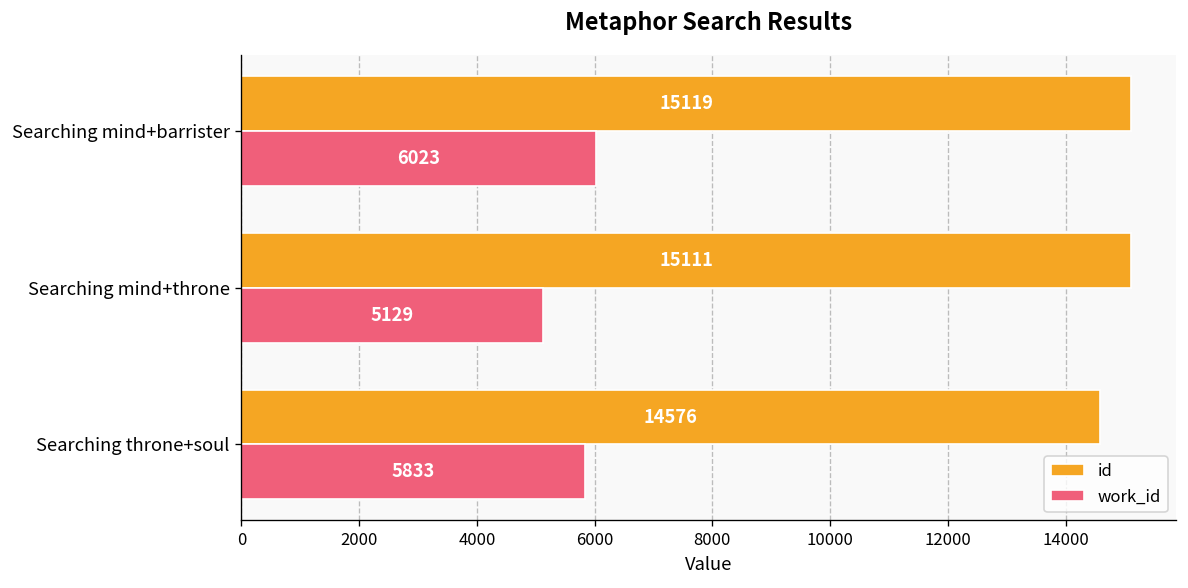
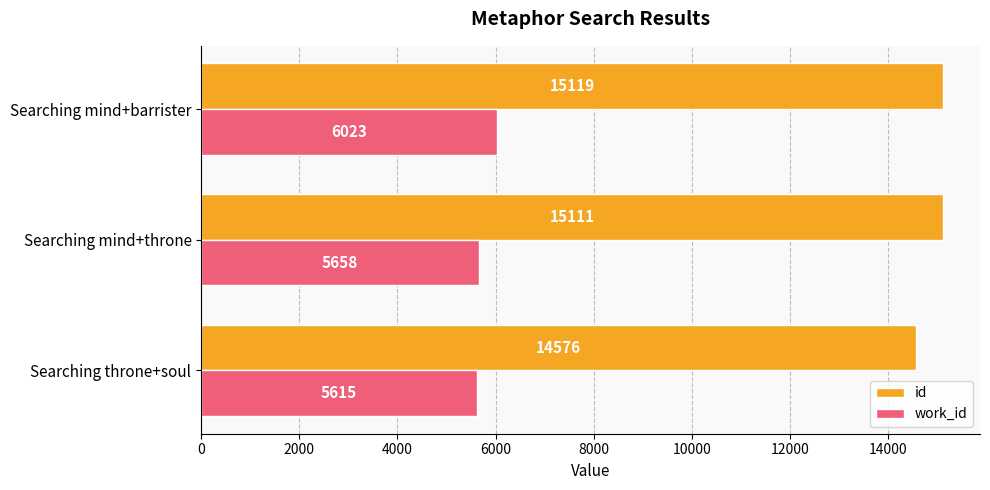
  {
    "id": {
      "Searching mind+barrister": 15119,
      "Searching mind+throne": 15111,
      "Searching throne+soul": 14576
    },
    "work_id": {
      "Searching mind+barrister": 6023,
-     "Searching mind+throne": 5129,
-     "Searching throne+soul": 5833
+     "Searching mind+throne": 5658,
+     "Searching throne+soul": 5615
    }
  }
